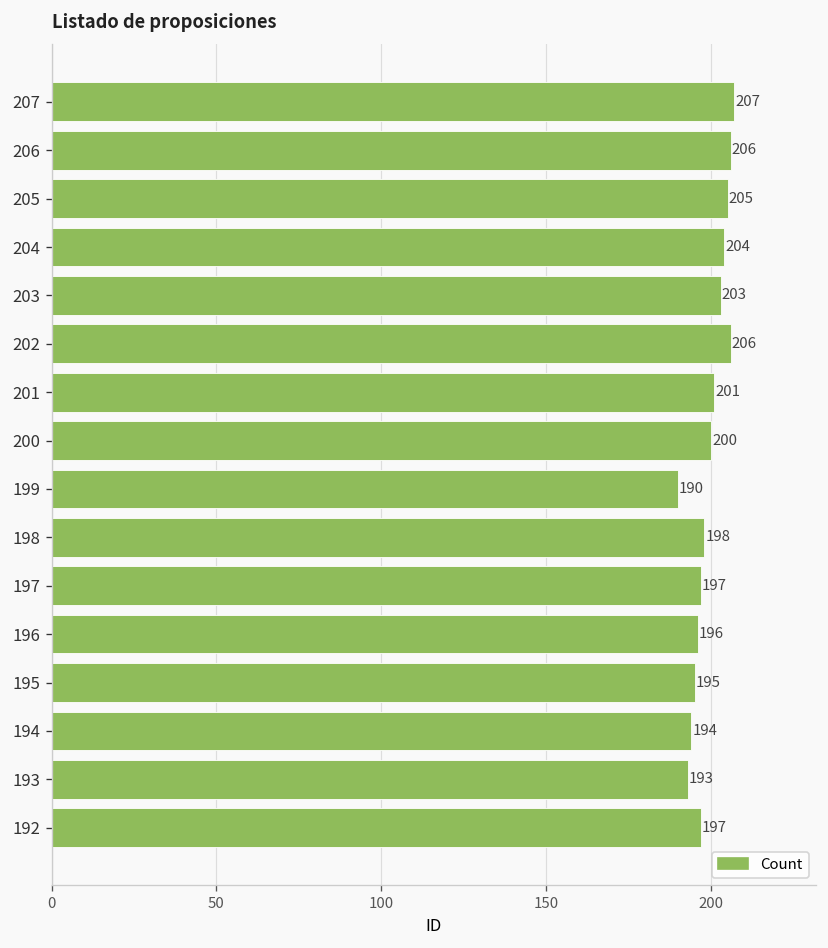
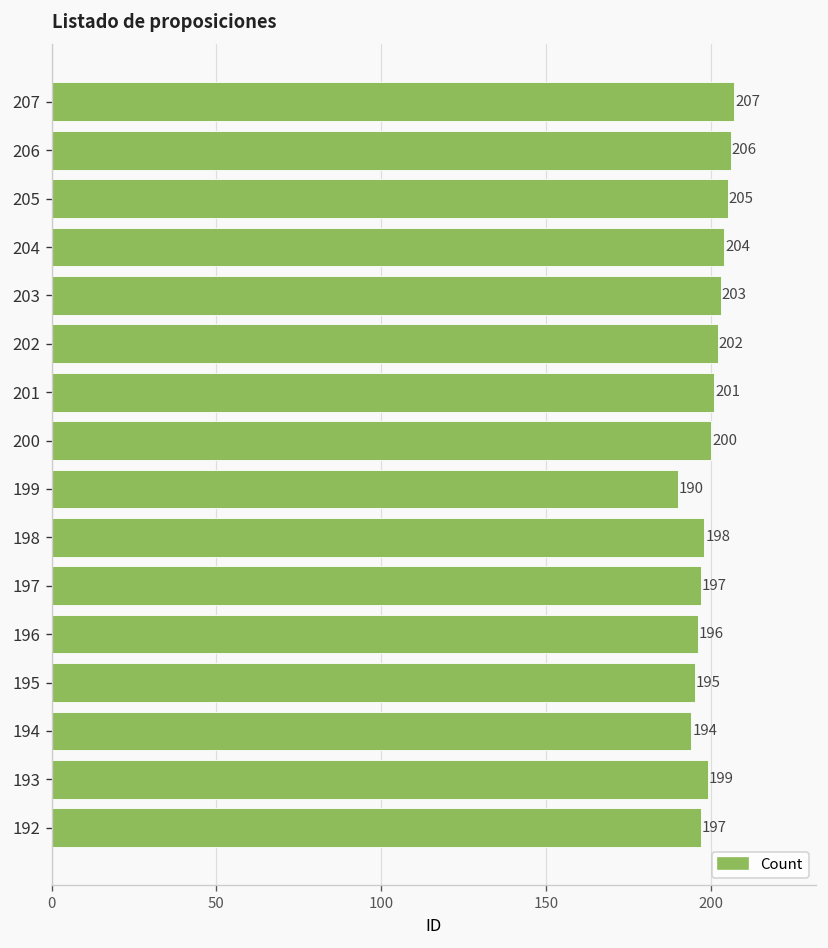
  {
    "207": 207,
    "206": 206,
    "205": 205,
    "204": 204,
    "203": 203,
-   "202": 206,
+   "202": 202,
    "201": 201,
    "200": 200,
    "199": 190,
    "198": 198,
    "197": 197,
    "196": 196,
    "195": 195,
    "194": 194,
-   "193": 193,
+   "193": 199,
    "192": 197
  }
